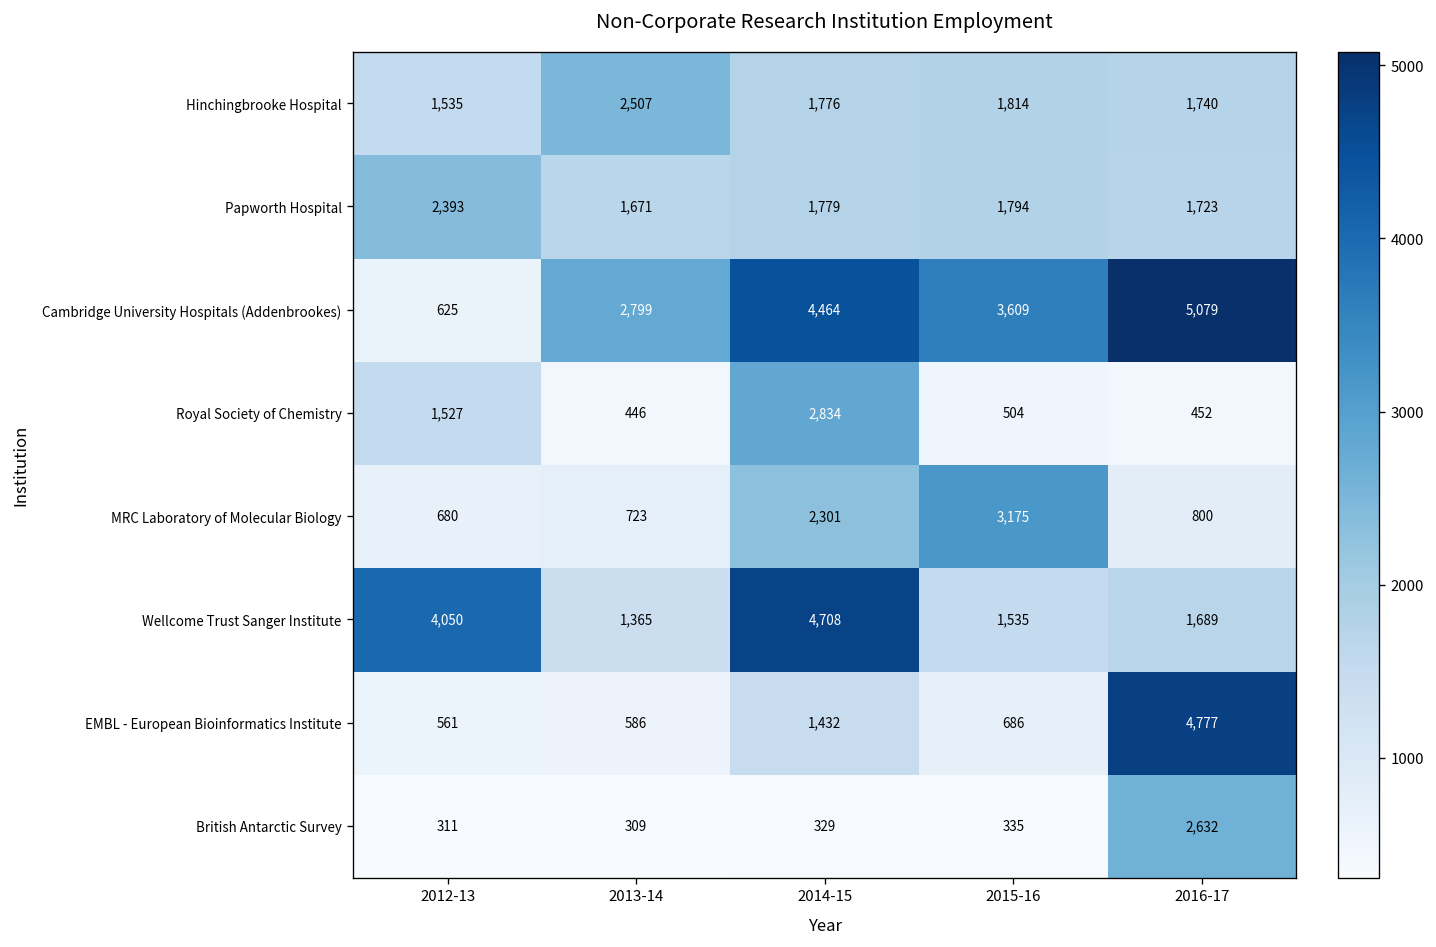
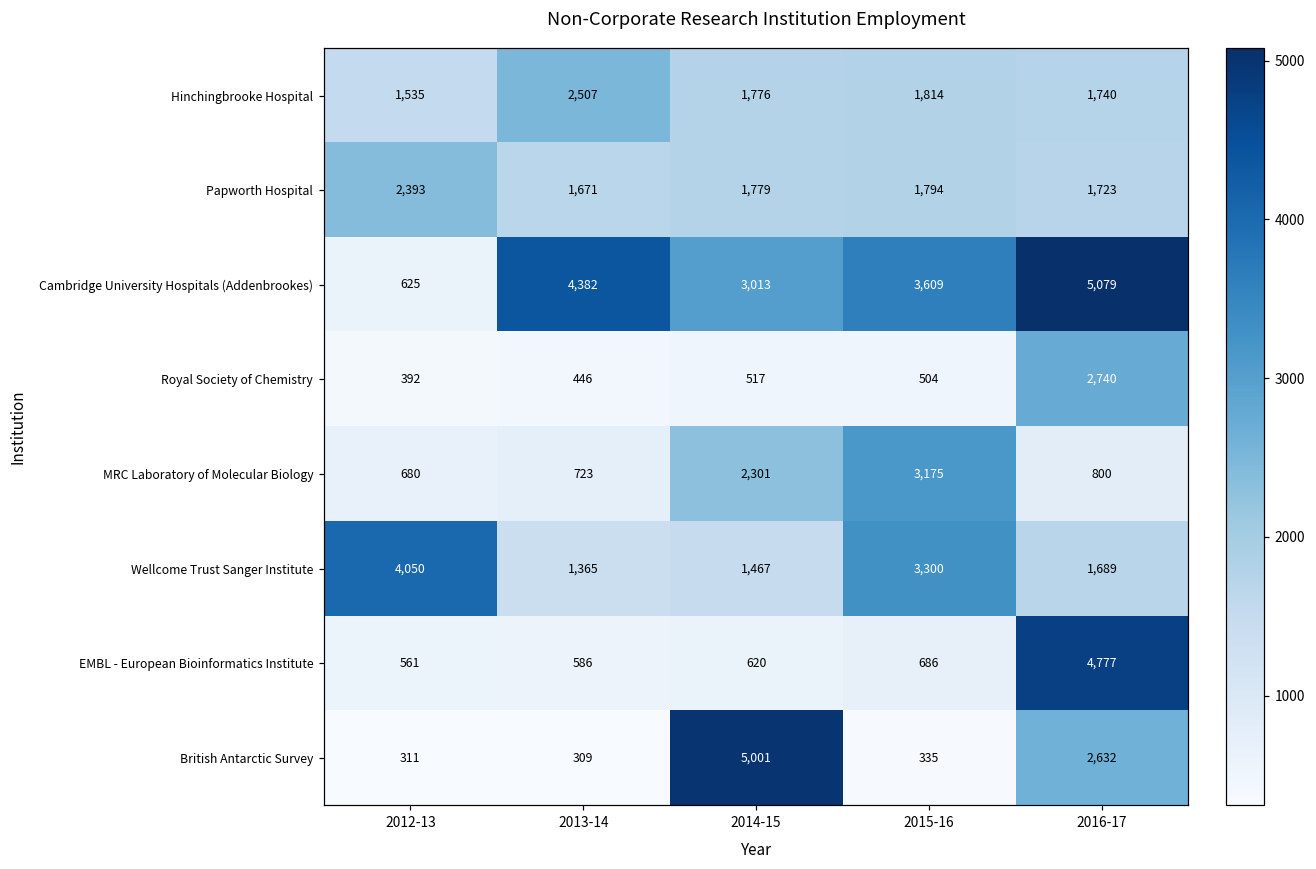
  {
    "Hinchingbrooke Hospital": {
      "2012-13": "1,535",
      "2013-14": "2,507",
      "2014-15": "1,776",
      "2015-16": "1,814",
      "2016-17": "1,740"
    },
    "Papworth Hospital": {
      "2012-13": "2,393",
      "2013-14": "1,671",
      "2014-15": "1,779",
      "2015-16": "1,794",
      "2016-17": "1,723"
    },
    "Cambridge University Hospitals (Addenbrookes)": {
      "2012-13": "625",
-     "2013-14": "2,799",
-     "2014-15": "4,464",
+     "2013-14": "4,382",
+     "2014-15": "3,013",
      "2015-16": "3,609",
      "2016-17": "5,079"
    },
    "Royal Society of Chemistry": {
-     "2012-13": "1,527",
+     "2012-13": "392",
      "2013-14": "446",
-     "2014-15": "2,834",
+     "2014-15": "517",
      "2015-16": "504",
-     "2016-17": "452"
+     "2016-17": "2,740"
    },
    "MRC Laboratory of Molecular Biology": {
      "2012-13": "680",
      "2013-14": "723",
      "2014-15": "2,301",
      "2015-16": "3,175",
      "2016-17": "800"
    },
    "Wellcome Trust Sanger Institute": {
      "2012-13": "4,050",
      "2013-14": "1,365",
-     "2014-15": "4,708",
-     "2015-16": "1,535",
+     "2014-15": "1,467",
+     "2015-16": "3,300",
      "2016-17": "1,689"
    },
    "EMBL - European Bioinformatics Institute": {
      "2012-13": "561",
      "2013-14": "586",
-     "2014-15": "1,432",
+     "2014-15": "620",
      "2015-16": "686",
      "2016-17": "4,777"
    },
    "British Antarctic Survey": {
      "2012-13": "311",
      "2013-14": "309",
-     "2014-15": "329",
+     "2014-15": "5,001",
      "2015-16": "335",
      "2016-17": "2,632"
    }
  }
